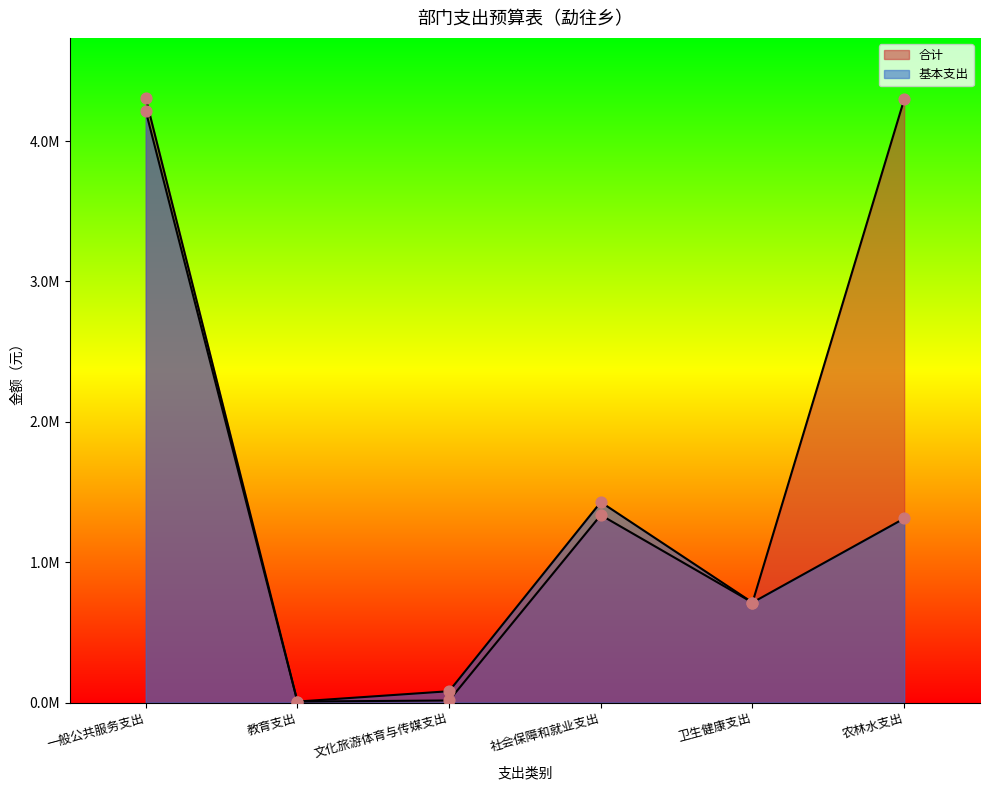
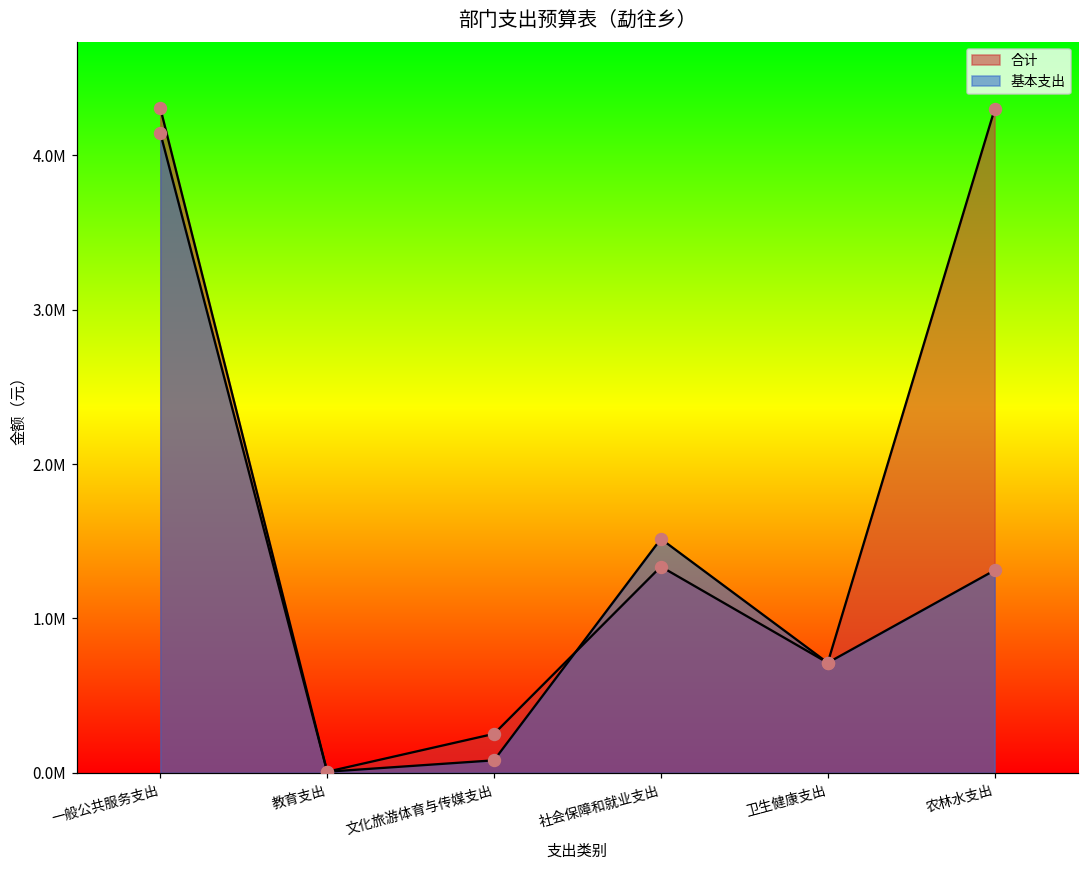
  {
    "合计": {
      "一般公共服务支出": 4300000,
-     "文化旅游体育与传媒支出": 10000,
+     "文化旅游体育与传媒支出": 250000,
      "社会保障和就业支出": 1340000,
      "农林水支出": 4300000
    },
    "基本支出": {
-     "一般公共服务支出": 4210000,
+     "一般公共服务支出": 4140000,
      "文化旅游体育与传媒支出": 80000,
-     "社会保障和就业支出": 1430000,
+     "社会保障和就业支出": 1520000,
      "农林水支出": 1310000
    }
  }
